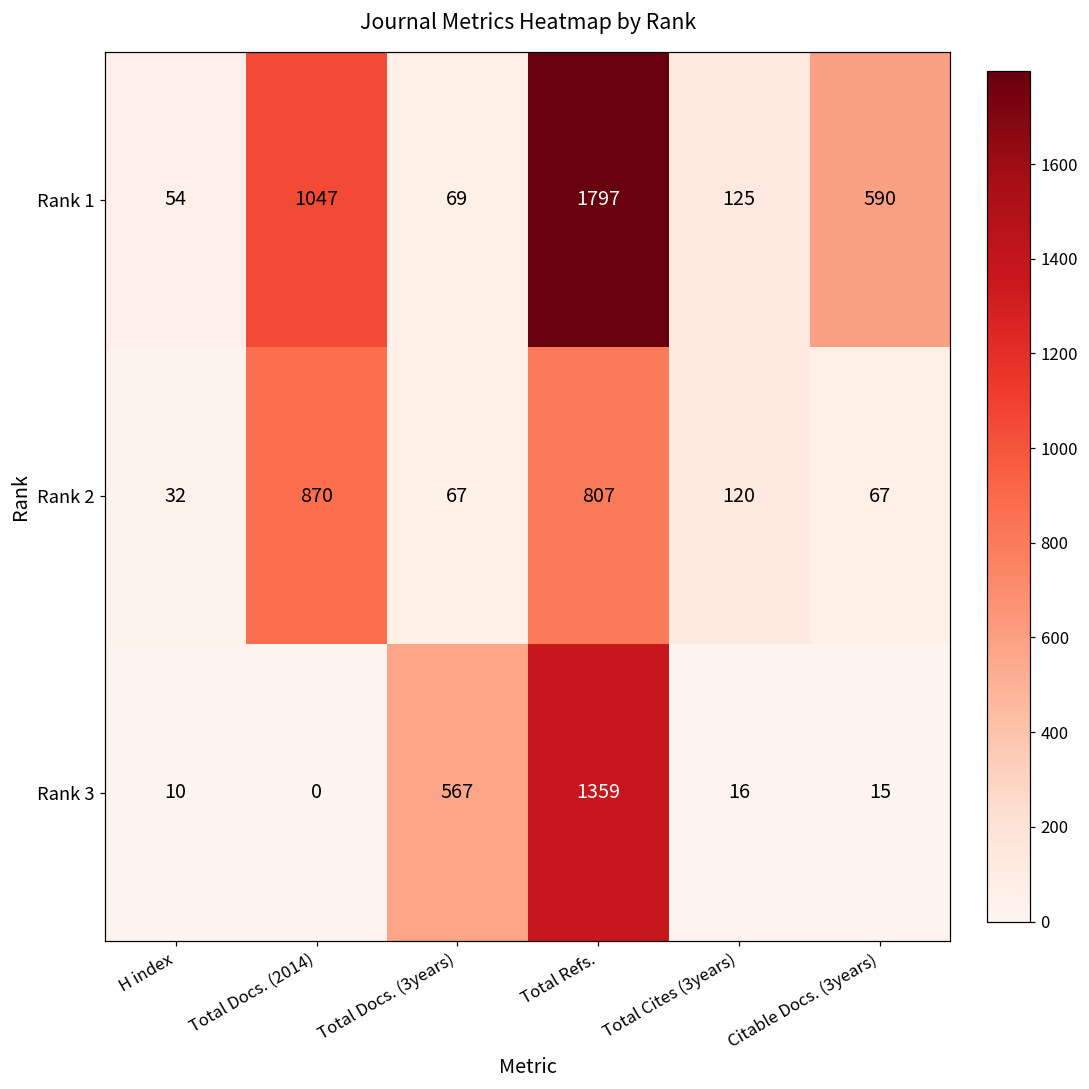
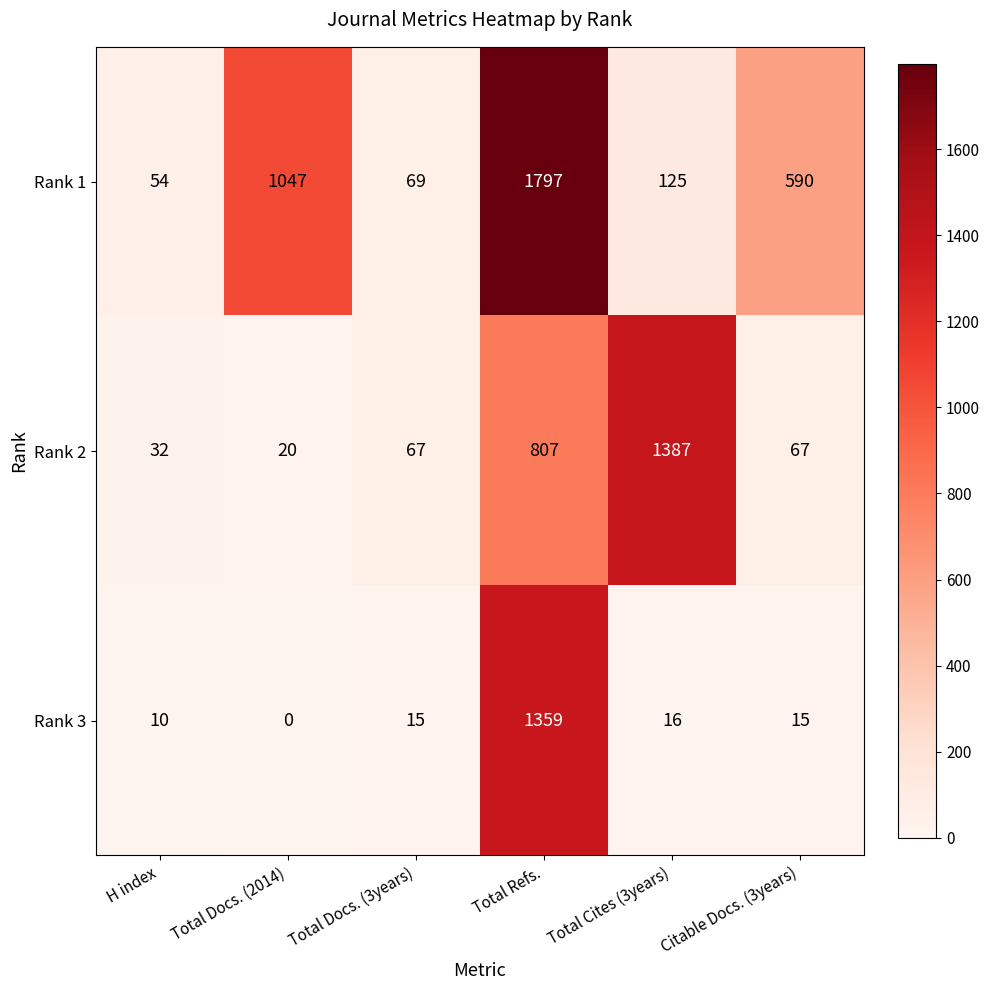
  {
    "Rank 1": {
      "H index": 54,
      "Total Docs. (2014)": 1047,
      "Total Docs. (3years)": 69,
      "Total Refs.": 1797,
      "Total Cites (3years)": 125,
      "Citable Docs. (3years)": 590
    },
    "Rank 2": {
      "H index": 32,
-     "Total Docs. (2014)": 870,
+     "Total Docs. (2014)": 20,
      "Total Docs. (3years)": 67,
      "Total Refs.": 807,
-     "Total Cites (3years)": 120,
+     "Total Cites (3years)": 1387,
      "Citable Docs. (3years)": 67
    },
    "Rank 3": {
      "H index": 10,
      "Total Docs. (2014)": 0,
-     "Total Docs. (3years)": 567,
+     "Total Docs. (3years)": 15,
      "Total Refs.": 1359,
      "Total Cites (3years)": 16,
      "Citable Docs. (3years)": 15
    }
  }
